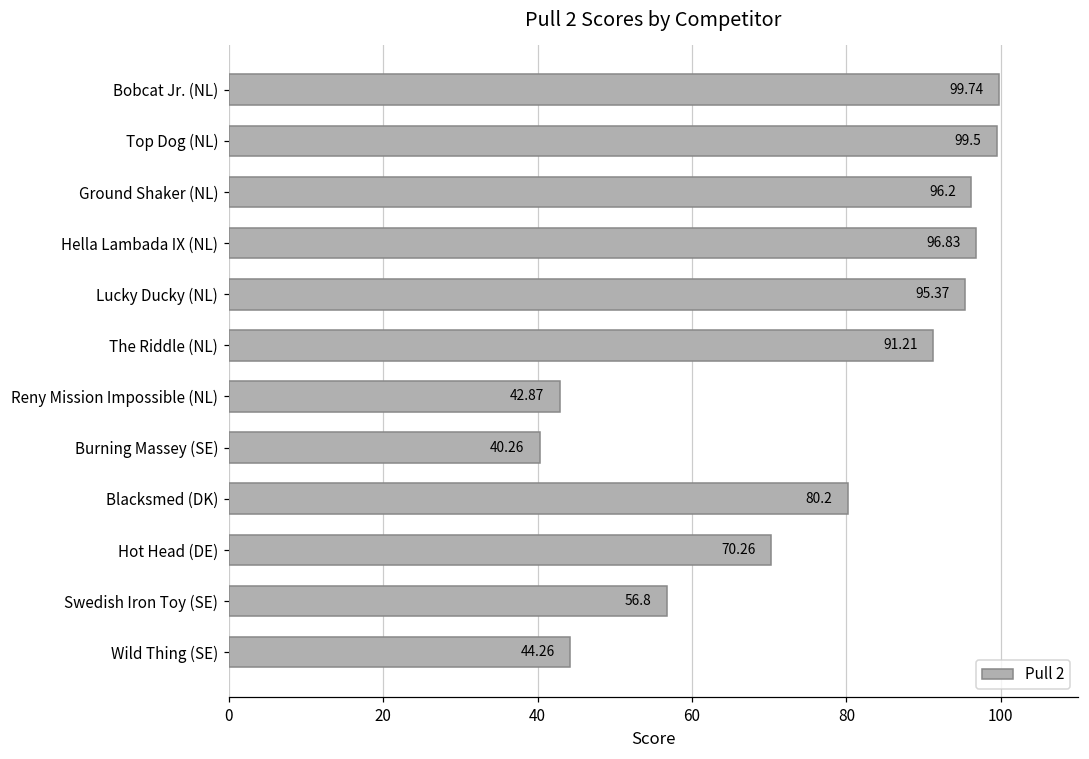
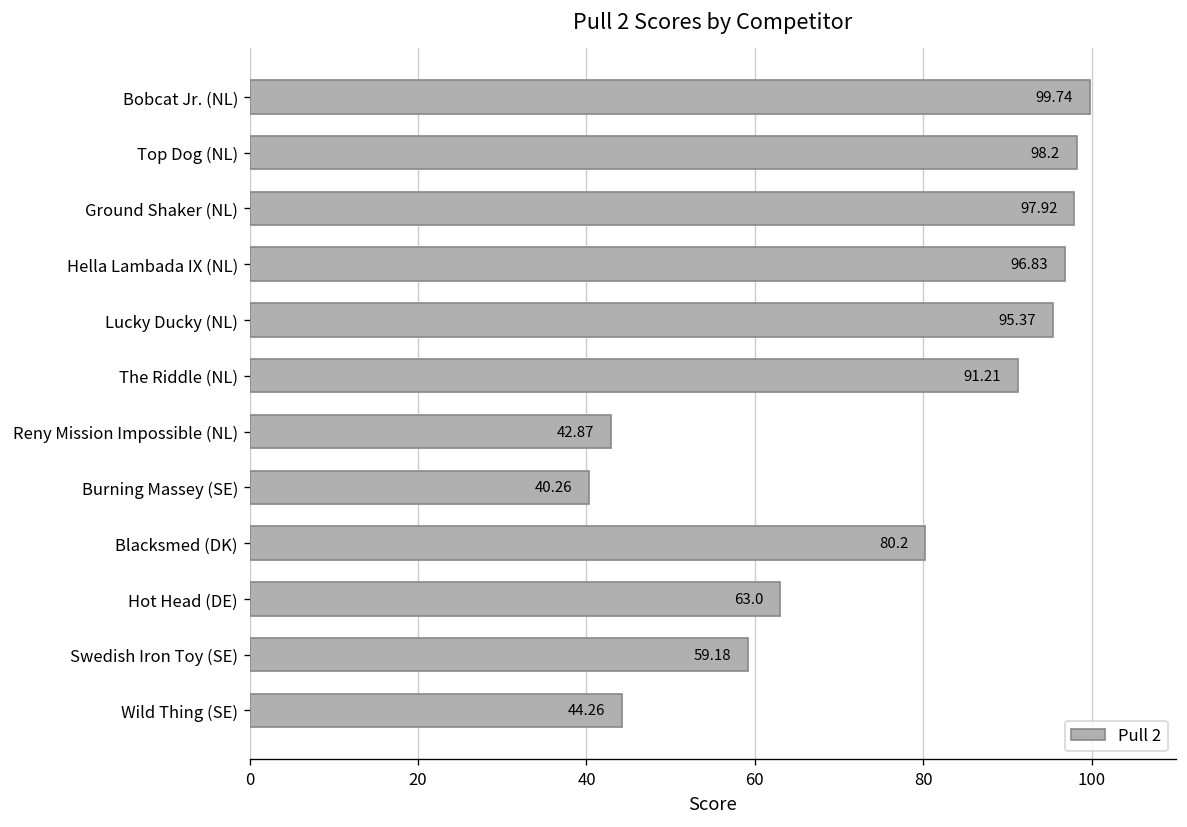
  {
    "Bobcat Jr. (NL)": 99.74,
-   "Top Dog (NL)": 99.5,
-   "Ground Shaker (NL)": 96.2,
+   "Top Dog (NL)": 98.2,
+   "Ground Shaker (NL)": 97.92,
    "Hella Lambada IX (NL)": 96.83,
    "Lucky Ducky (NL)": 95.37,
    "The Riddle (NL)": 91.21,
    "Reny Mission Impossible (NL)": 42.87,
    "Burning Massey (SE)": 40.26,
    "Blacksmed (DK)": 80.2,
-   "Hot Head (DE)": 70.26,
-   "Swedish Iron Toy (SE)": 56.8,
+   "Hot Head (DE)": 63.0,
+   "Swedish Iron Toy (SE)": 59.18,
    "Wild Thing (SE)": 44.26
  }
